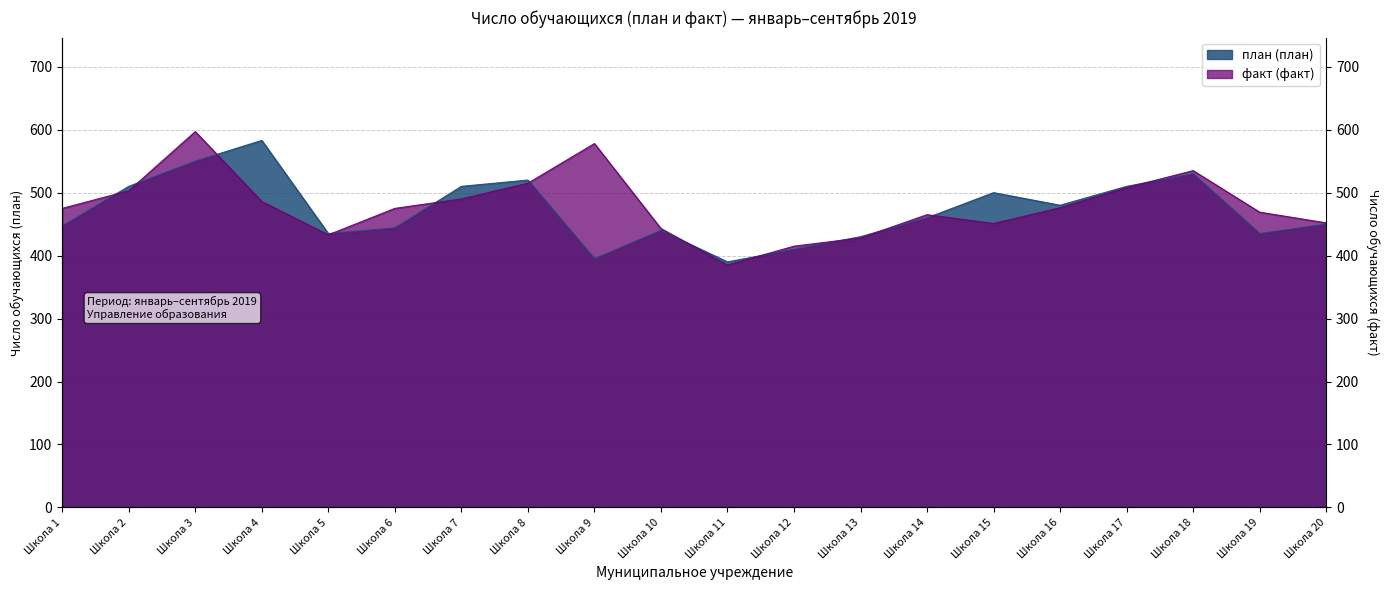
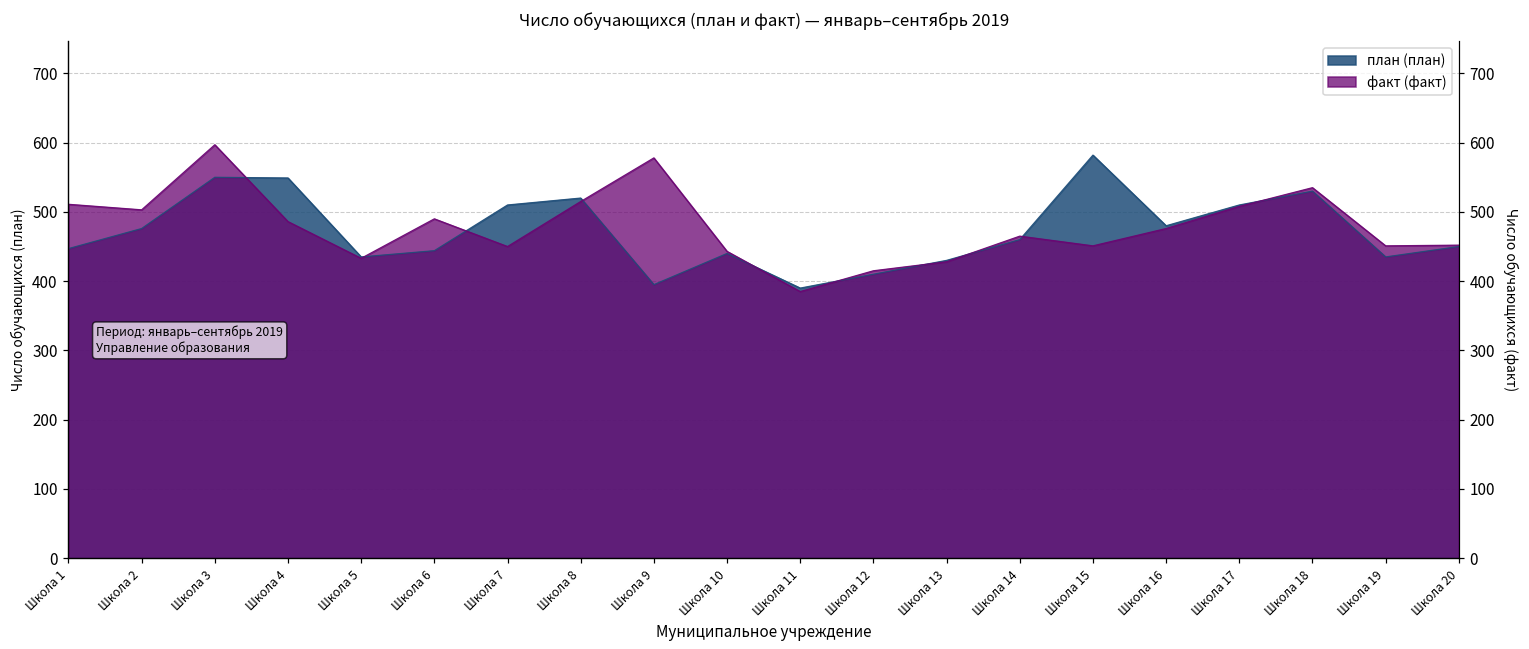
  {
    "план (план)": {
      "Школа 1": 450,
-     "Школа 2": 510,
+     "Школа 2": 480,
      "Школа 3": 550,
-     "Школа 4": 580,
+     "Школа 4": 550,
      "Школа 6": 440,
      "Школа 7": 510,
      "Школа 8": 520,
      "Школа 9": 400,
      "Школа 11": 390,
      "Школа 12": 410,
      "Школа 14": 460,
-     "Школа 15": 500,
+     "Школа 15": 580,
      "Школа 18": 530,
      "Школа 19": 440
    },
    "факт (факт)": {
-     "Школа 1": 480,
+     "Школа 1": 510,
      "Школа 2": 500,
      "Школа 3": 600,
      "Школа 4": 490,
-     "Школа 6": 480,
-     "Школа 7": 490,
+     "Школа 6": 490,
+     "Школа 7": 450,
      "Школа 8": 520,
      "Школа 9": 580,
      "Школа 11": 390,
      "Школа 12": 420,
      "Школа 14": 470,
      "Школа 15": 450,
      "Школа 18": 540,
-     "Школа 19": 470
+     "Школа 19": 450
    }
  }
